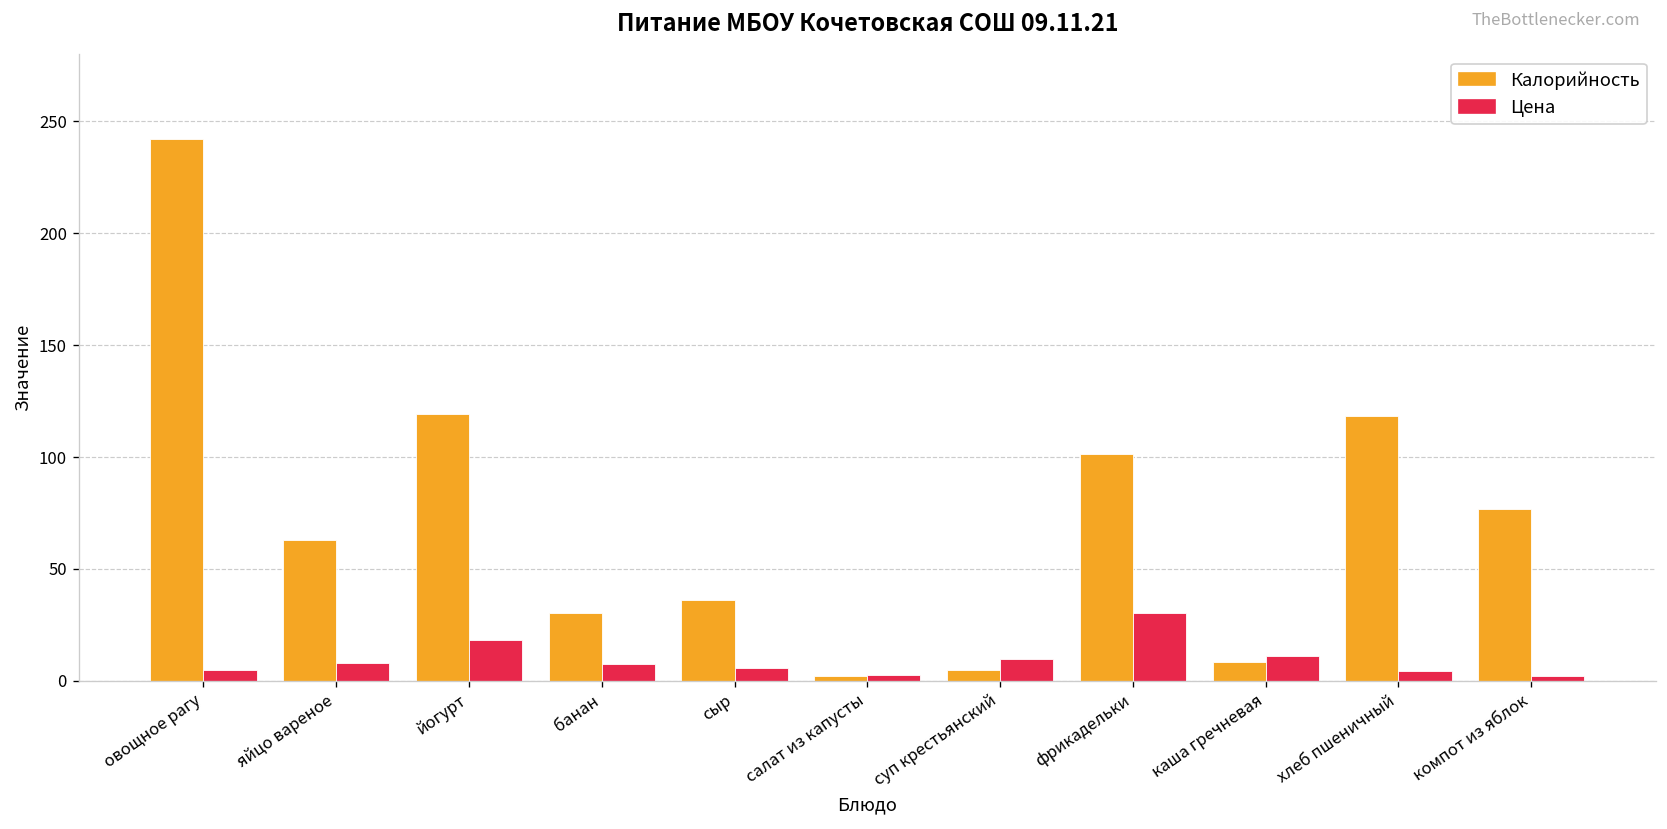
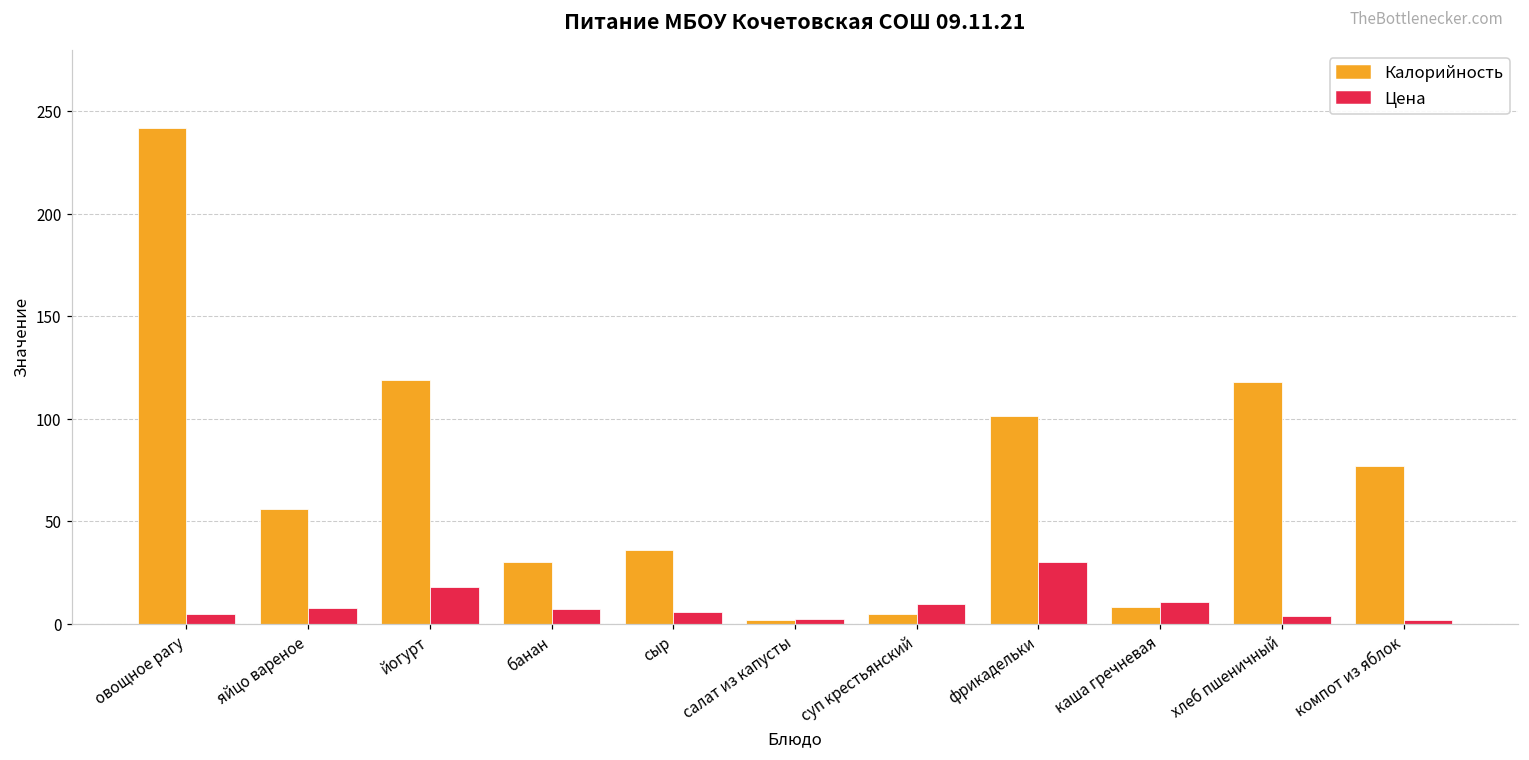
  {
    "Калорийность": {
      "овощное рагу": 242,
-     "яйцо вареное": 63,
+     "яйцо вареное": 56,
      "йогурт": 119,
      "банан": 30,
      "сыр": 36,
      "салат из капусты": 2,
      "суп крестьянский": 5,
      "фрикадельки": 101,
      "каша гречневая": 9,
      "хлеб пшеничный": 118,
      "компот из яблок": 77
    },
    "Цена": {
      "овощное рагу": 5,
      "яйцо вареное": 8,
      "йогурт": 18,
      "банан": 7,
      "сыр": 6,
      "салат из капусты": 2,
      "суп крестьянский": 10,
      "фрикадельки": 30,
      "каша гречневая": 11,
      "хлеб пшеничный": 4,
      "компот из яблок": 2
    }
  }
